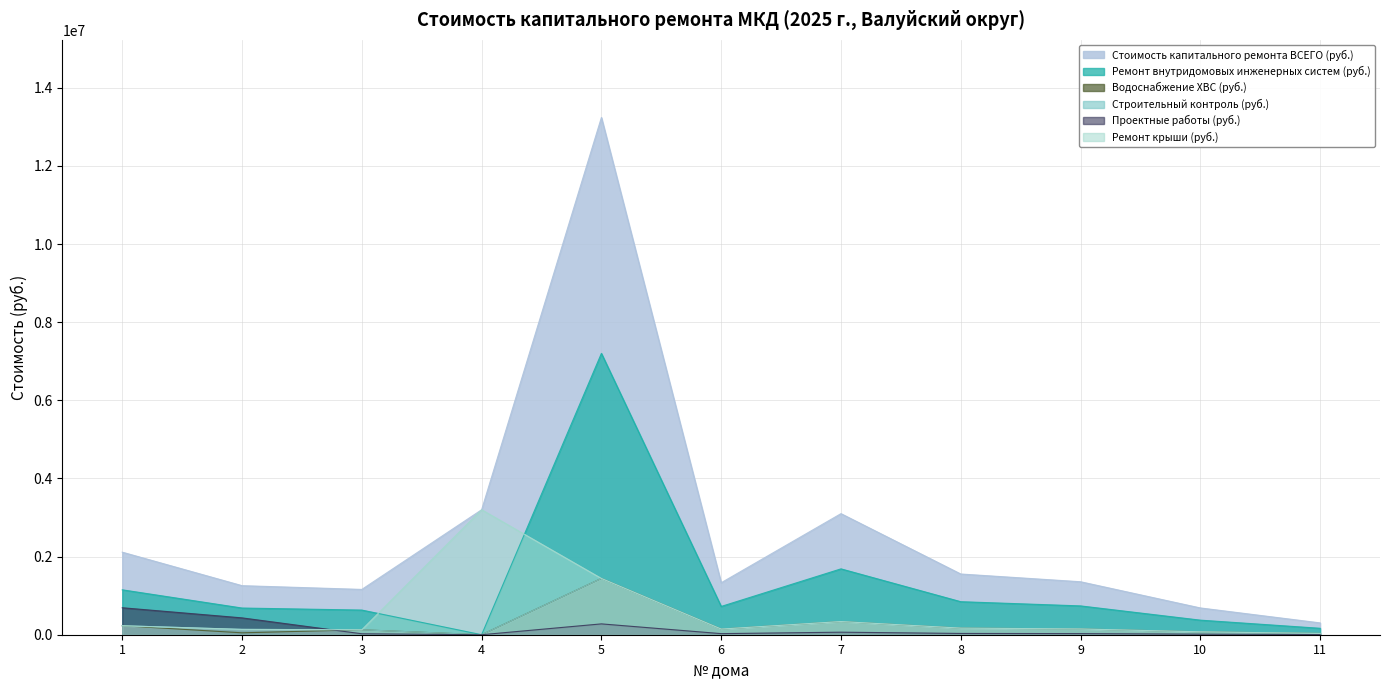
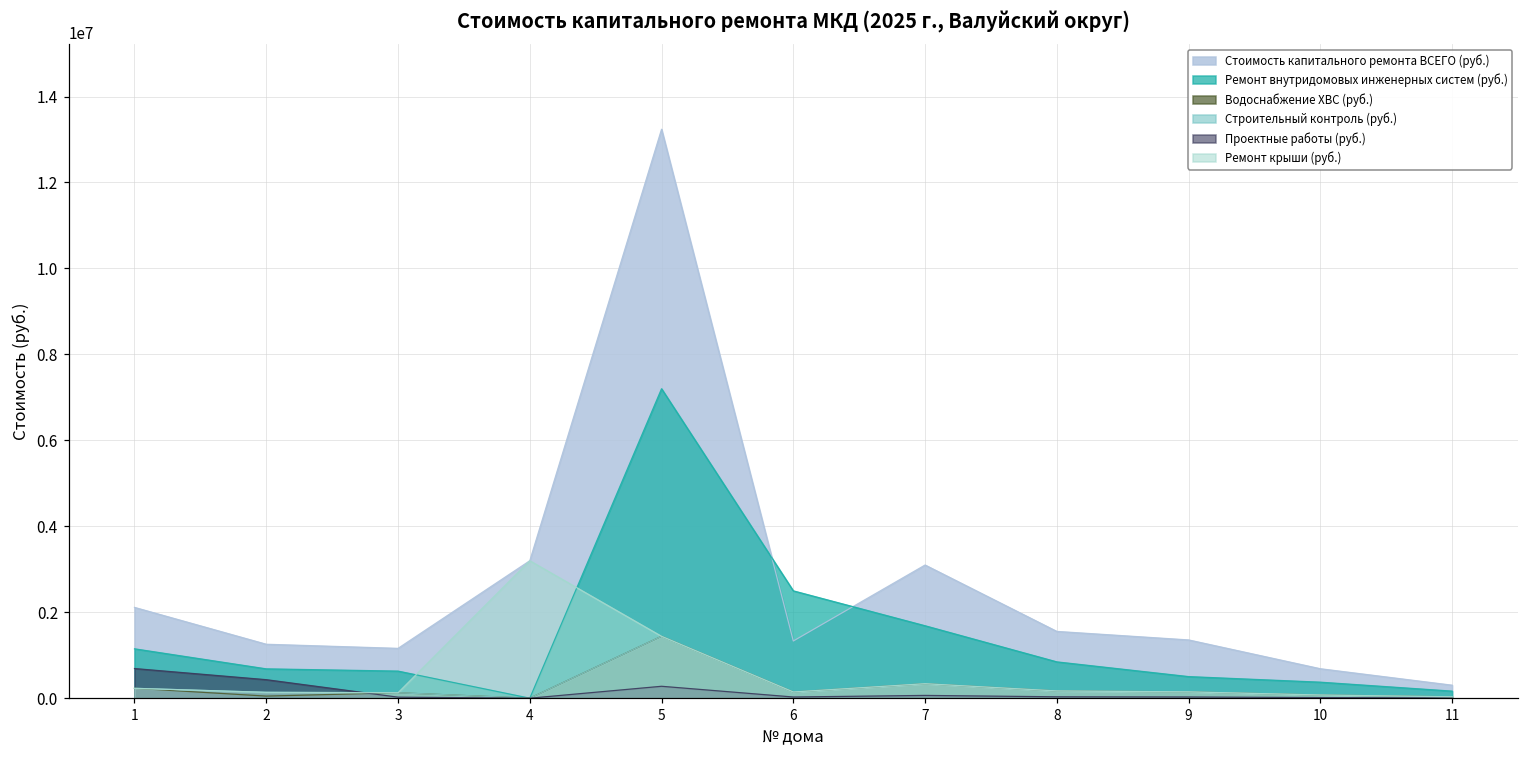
  {
    "Ремонт внутридомовых инженерных систем (руб.)": {
      "1": 1100000,
      "2": 700000,
      "3": 600000,
      "5": 7200000,
-     "6": 700000,
+     "6": 2500000,
      "7": 1700000,
      "8": 800000,
-     "9": 700000,
+     "9": 500000,
      "10": 400000,
      "11": 200000
    },
    "Водоснабжение ХВС (руб.)": {
      "2": 0
    },
    "Проектные работы (руб.)": {
      "1": 700000,
      "2": 400000,
      "3": 0,
      "5": 300000,
      "6": 0,
      "7": 100000,
      "8": 0,
      "9": 0
    }
  }
